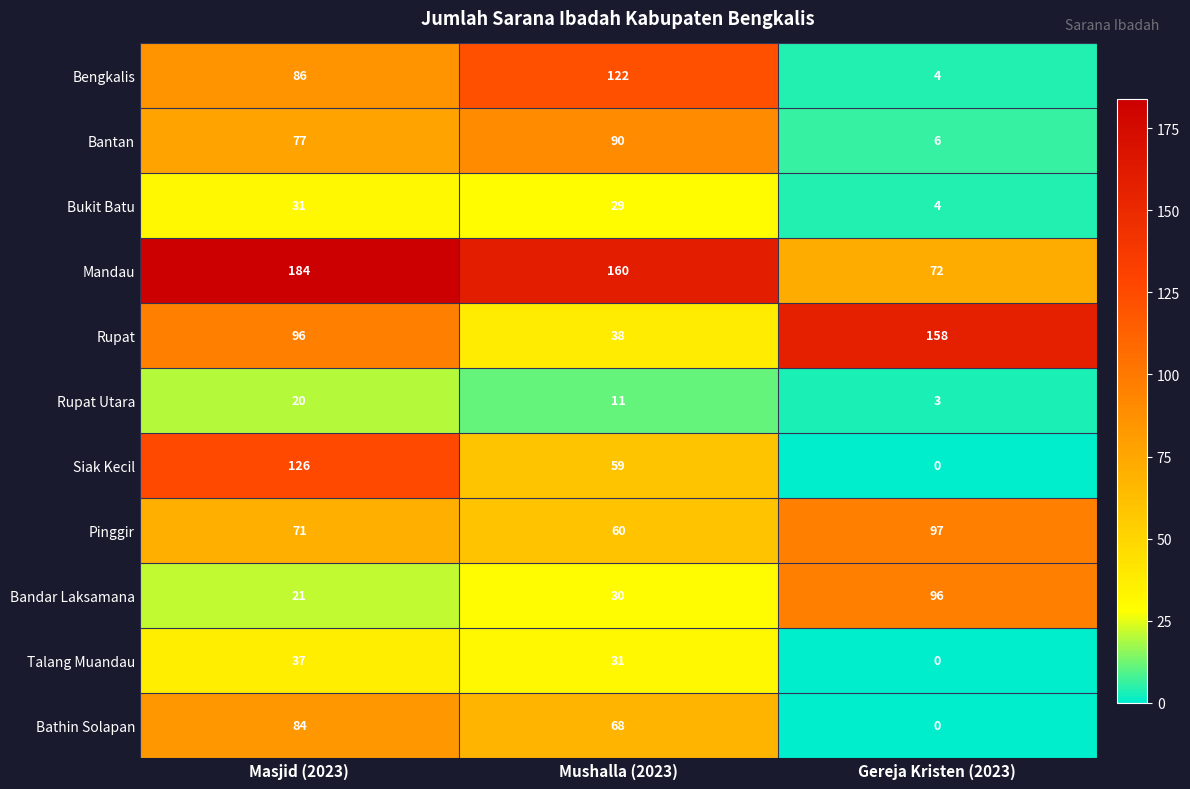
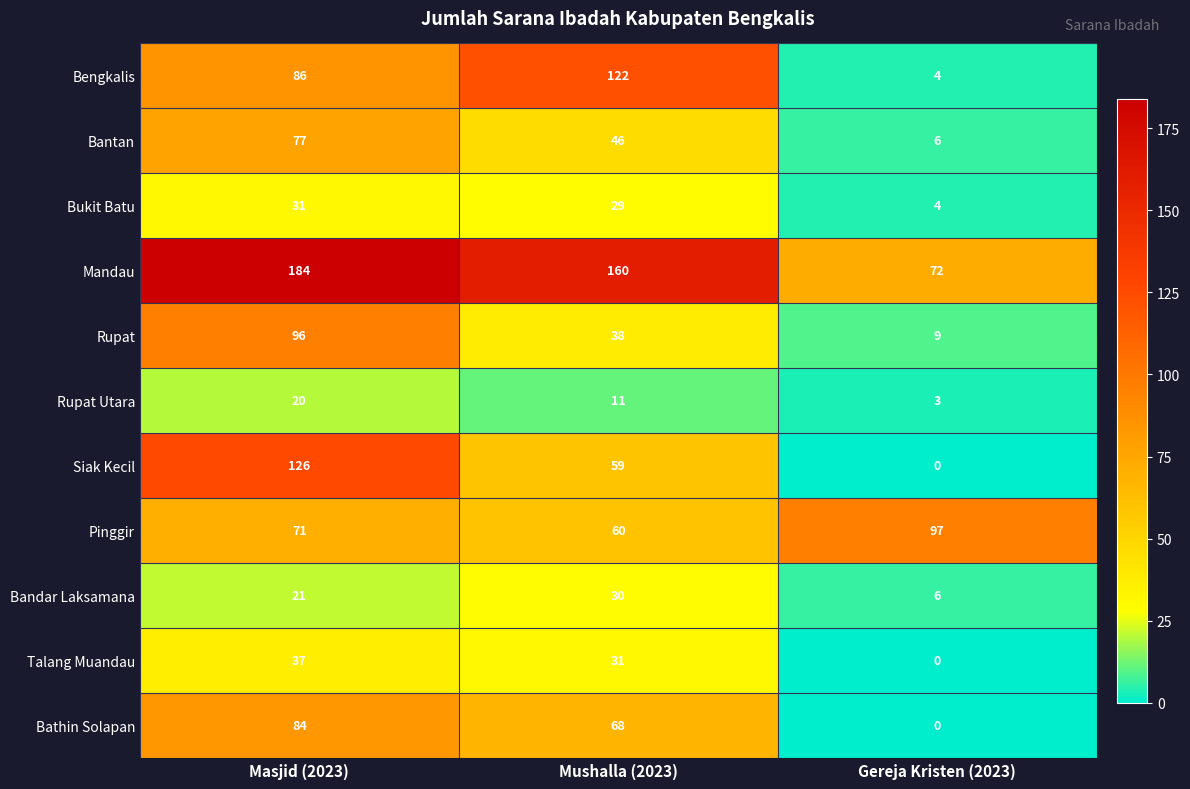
  {
    "Bengkalis": {
      "Masjid (2023)": 86,
      "Mushalla (2023)": 122,
      "Gereja Kristen (2023)": 4
    },
    "Bantan": {
      "Masjid (2023)": 77,
-     "Mushalla (2023)": 90,
+     "Mushalla (2023)": 46,
      "Gereja Kristen (2023)": 6
    },
    "Bukit Batu": {
      "Masjid (2023)": 31,
      "Mushalla (2023)": 29,
      "Gereja Kristen (2023)": 4
    },
    "Mandau": {
      "Masjid (2023)": 184,
      "Mushalla (2023)": 160,
      "Gereja Kristen (2023)": 72
    },
    "Rupat": {
      "Masjid (2023)": 96,
      "Mushalla (2023)": 38,
-     "Gereja Kristen (2023)": 158
+     "Gereja Kristen (2023)": 9
    },
    "Rupat Utara": {
      "Masjid (2023)": 20,
      "Mushalla (2023)": 11,
      "Gereja Kristen (2023)": 3
    },
    "Siak Kecil": {
      "Masjid (2023)": 126,
      "Mushalla (2023)": 59,
      "Gereja Kristen (2023)": 0
    },
    "Pinggir": {
      "Masjid (2023)": 71,
      "Mushalla (2023)": 60,
      "Gereja Kristen (2023)": 97
    },
    "Bandar Laksamana": {
      "Masjid (2023)": 21,
      "Mushalla (2023)": 30,
-     "Gereja Kristen (2023)": 96
+     "Gereja Kristen (2023)": 6
    },
    "Talang Muandau": {
      "Masjid (2023)": 37,
      "Mushalla (2023)": 31,
      "Gereja Kristen (2023)": 0
    },
    "Bathin Solapan": {
      "Masjid (2023)": 84,
      "Mushalla (2023)": 68,
      "Gereja Kristen (2023)": 0
    }
  }
